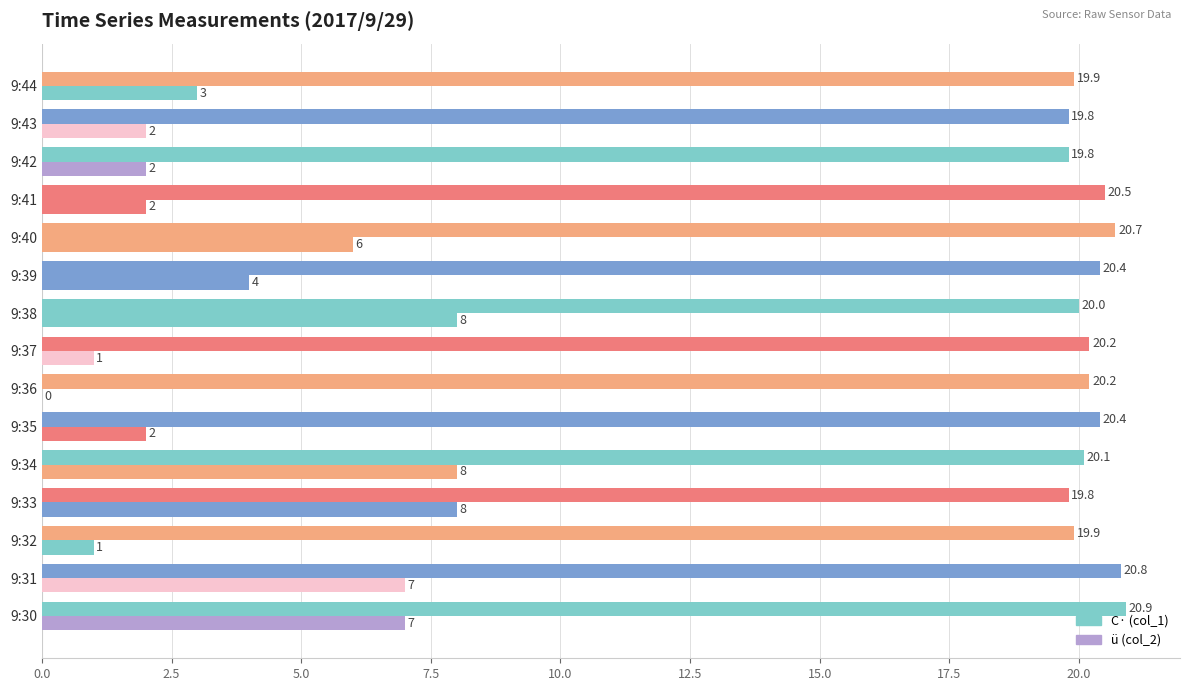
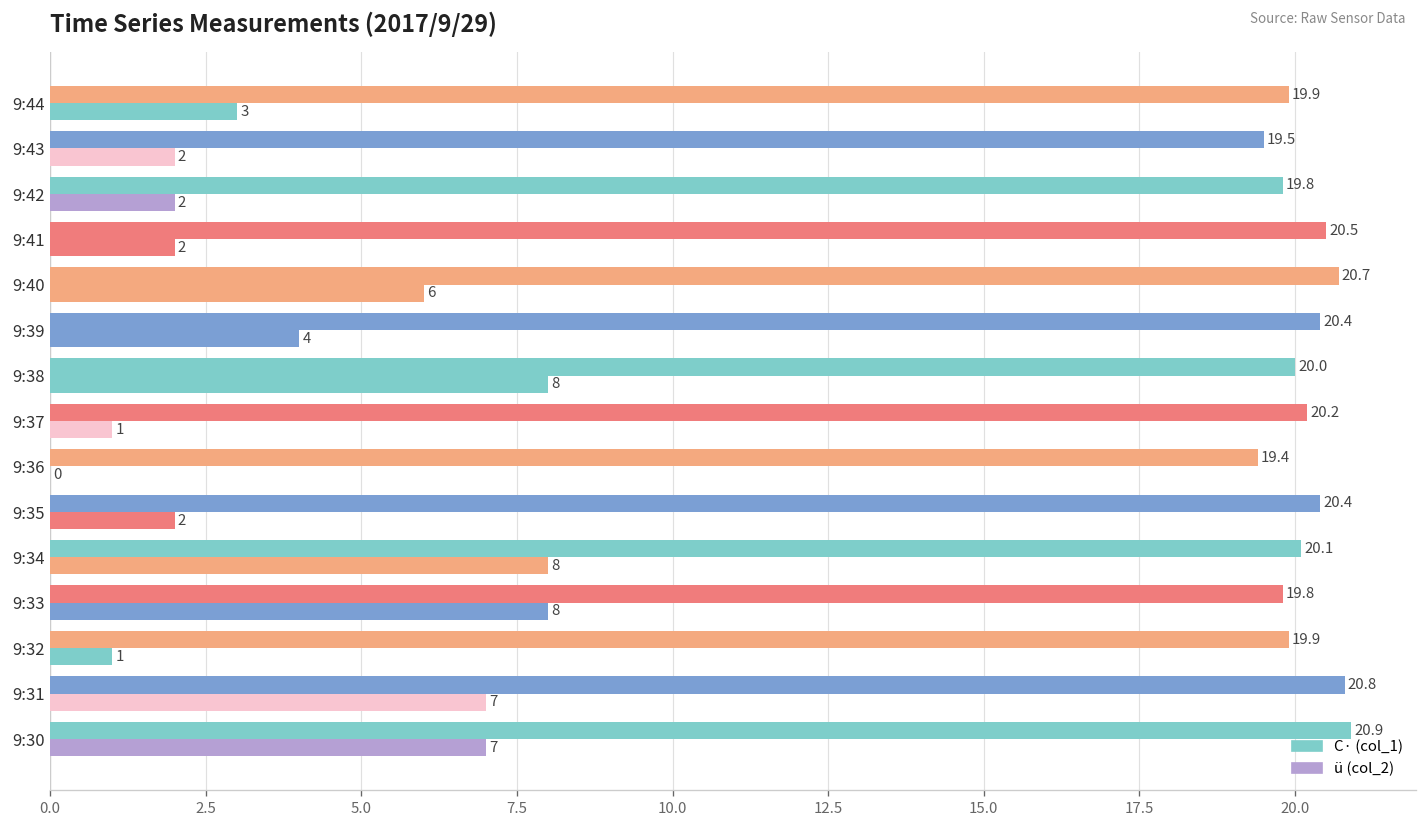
  {
    "C· (col_1)": {
      "9:44": 19.9,
-     "9:43": 19.8,
+     "9:43": 19.5,
      "9:42": 19.8,
      "9:41": 20.5,
      "9:40": 20.7,
      "9:39": 20.4,
      "9:38": 20.0,
      "9:37": 20.2,
-     "9:36": 20.2,
+     "9:36": 19.4,
      "9:35": 20.4,
      "9:34": 20.1,
      "9:33": 19.8,
      "9:32": 19.9,
      "9:31": 20.8,
      "9:30": 20.9
    },
    "ü (col_2)": {
      "9:44": 3,
      "9:43": 2,
      "9:42": 2,
      "9:41": 2,
      "9:40": 6,
      "9:39": 4,
      "9:38": 8,
      "9:37": 1,
      "9:36": 0,
      "9:35": 2,
      "9:34": 8,
      "9:33": 8,
      "9:32": 1,
      "9:31": 7,
      "9:30": 7
    }
  }
